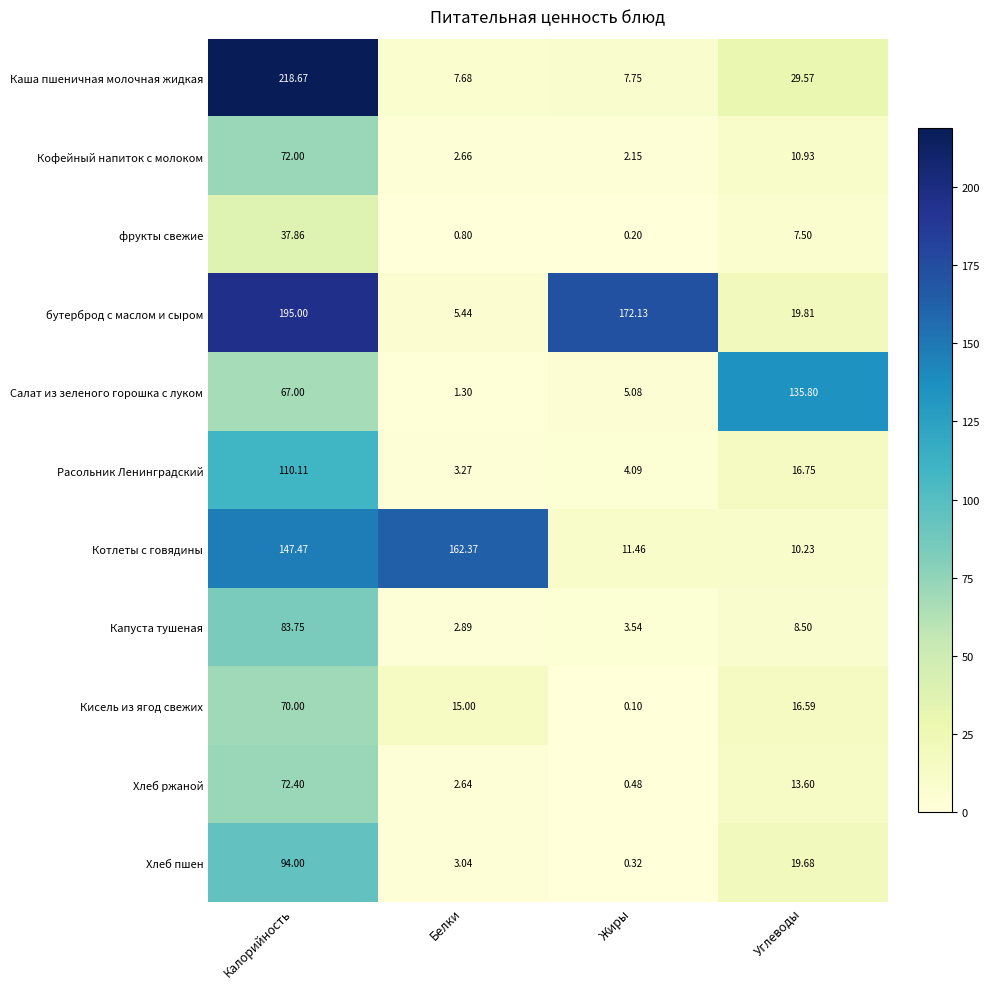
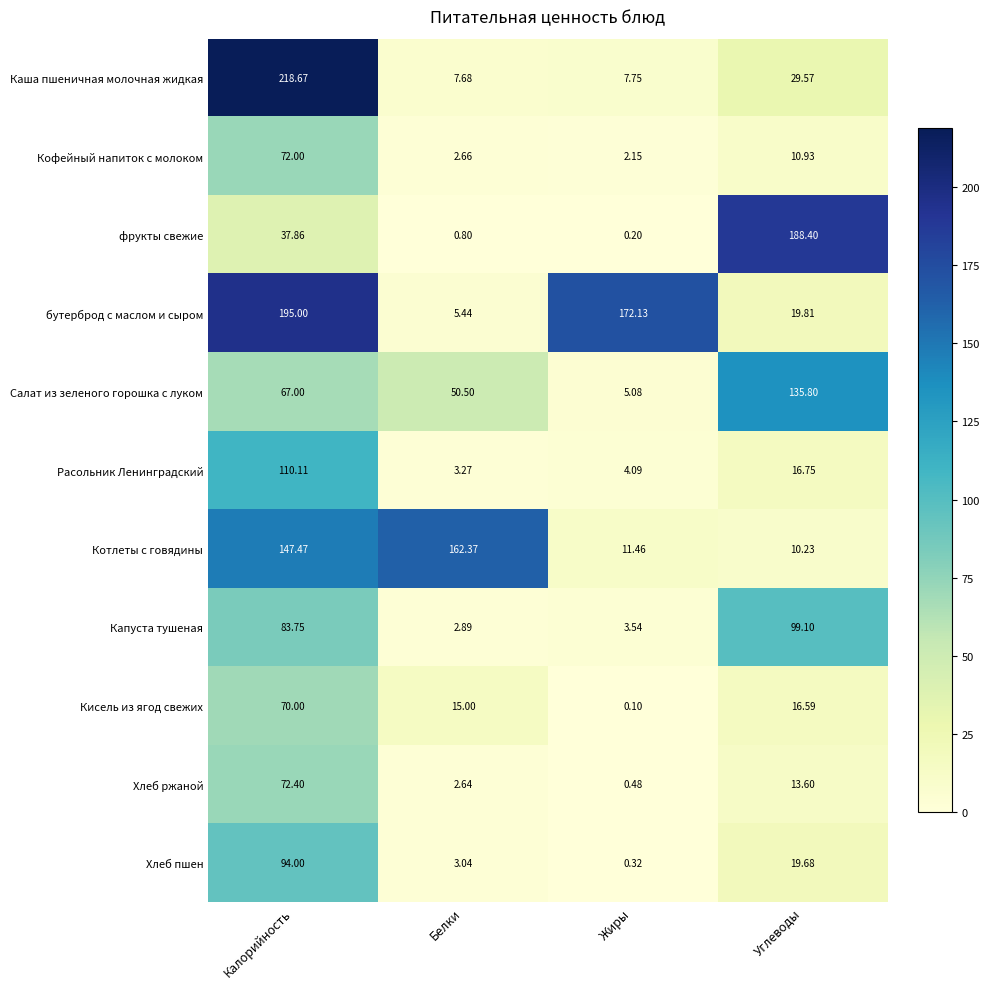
  {
    "Каша пшеничная молочная жидкая": {
      "Калорийность": 218.67,
      "Белки": 7.68,
      "Жиры": 7.75,
      "Углеводы": 29.57
    },
    "Кофейный напиток с молоком": {
      "Калорийность": 72.00,
      "Белки": 2.66,
      "Жиры": 2.15,
      "Углеводы": 10.93
    },
    "фрукты свежие": {
      "Калорийность": 37.86,
      "Белки": 0.80,
      "Жиры": 0.20,
-     "Углеводы": 7.50
+     "Углеводы": 188.40
    },
    "бутерброд с маслом и сыром": {
      "Калорийность": 195.00,
      "Белки": 5.44,
      "Жиры": 172.13,
      "Углеводы": 19.81
    },
    "Салат из зеленого горошка с луком": {
      "Калорийность": 67.00,
-     "Белки": 1.30,
+     "Белки": 50.50,
      "Жиры": 5.08,
      "Углеводы": 135.80
    },
    "Расольник Ленинградский": {
      "Калорийность": 110.11,
      "Белки": 3.27,
      "Жиры": 4.09,
      "Углеводы": 16.75
    },
    "Котлеты с говядины": {
      "Калорийность": 147.47,
      "Белки": 162.37,
      "Жиры": 11.46,
      "Углеводы": 10.23
    },
    "Капуста тушеная": {
      "Калорийность": 83.75,
      "Белки": 2.89,
      "Жиры": 3.54,
-     "Углеводы": 8.50
+     "Углеводы": 99.10
    },
    "Кисель из ягод свежих": {
      "Калорийность": 70.00,
      "Белки": 15.00,
      "Жиры": 0.10,
      "Углеводы": 16.59
    },
    "Хлеб ржаной": {
      "Калорийность": 72.40,
      "Белки": 2.64,
      "Жиры": 0.48,
      "Углеводы": 13.60
    },
    "Хлеб пшен": {
      "Калорийность": 94.00,
      "Белки": 3.04,
      "Жиры": 0.32,
      "Углеводы": 19.68
    }
  }
